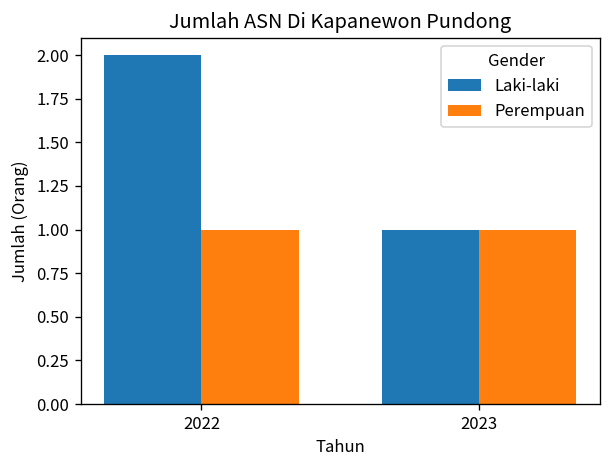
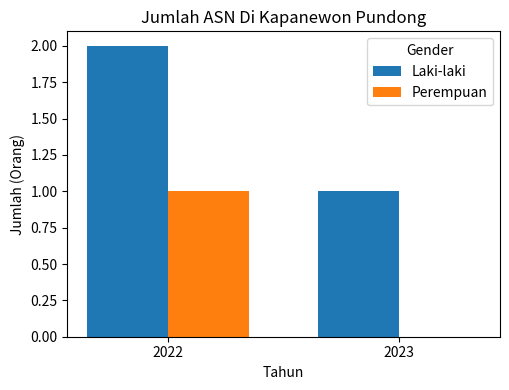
  {
    "Laki-laki": {
      "2022": 2,
      "2023": 1
    },
    "Perempuan": {
      "2022": 1,
-     "2023": 1
+     "2023": 0
    }
  }
